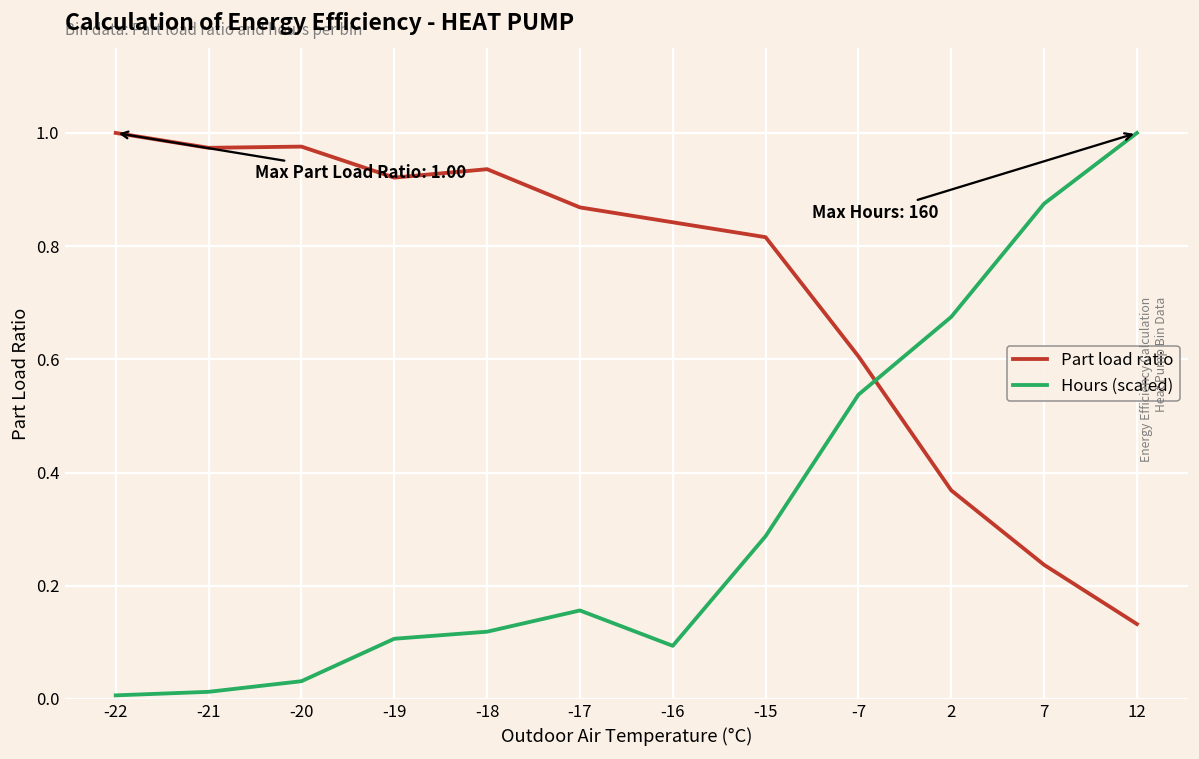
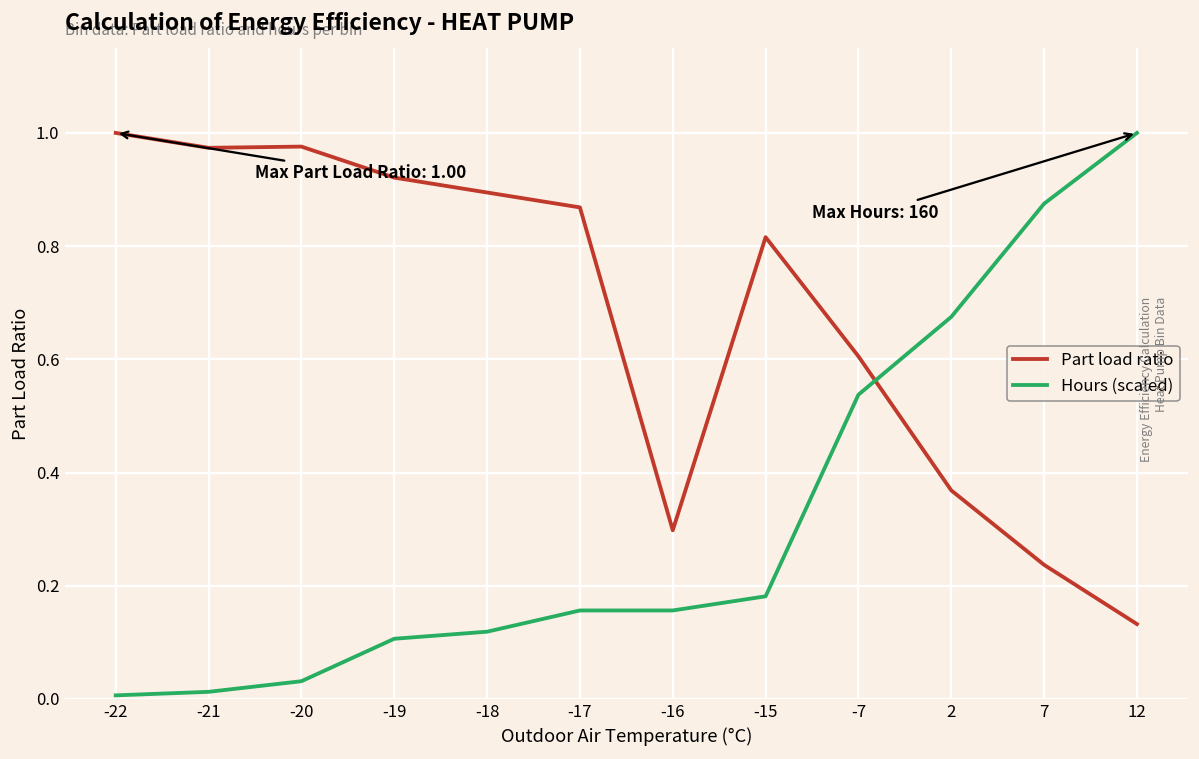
  {
    "Part load ratio": {
      "-22": 1.00,
-     "-18": 0.94,
+     "-18": 0.89,
      "-17": 0.87,
-     "-16": 0.84,
+     "-16": 0.30,
      "-15": 0.82,
      "-7": 0.61,
      "2": 0.37,
      "7": 0.24,
      "12": 0.13
    },
    "Hours (scaled)": {
      "-22": 0.01,
      "-21": 0.01,
      "-20": 0.03,
      "-19": 0.11,
      "-18": 0.12,
      "-17": 0.16,
-     "-16": 0.09,
-     "-15": 0.29,
+     "-16": 0.16,
+     "-15": 0.18,
      "-7": 0.54,
      "2": 0.68,
      "12": 1.00
    }
  }
